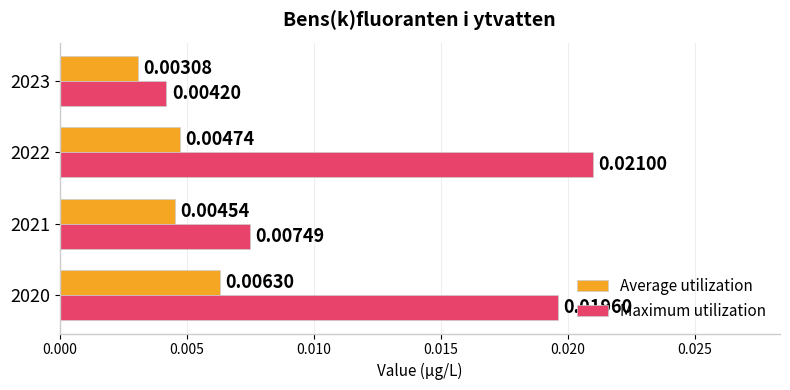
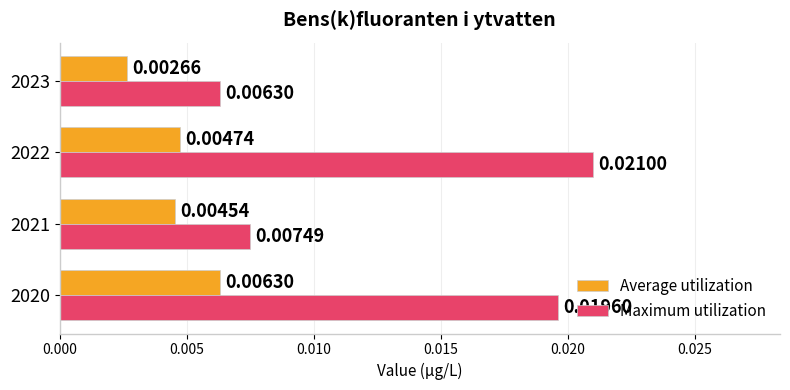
  {
    "Average utilization": {
-     "2023": 0.00308,
+     "2023": 0.00266,
      "2022": 0.00474,
      "2021": 0.00454,
      "2020": 0.00630
    },
    "Maximum utilization": {
-     "2023": 0.00420,
+     "2023": 0.00630,
      "2022": 0.02100,
      "2021": 0.00749,
      "2020": 0.01960
    }
  }
